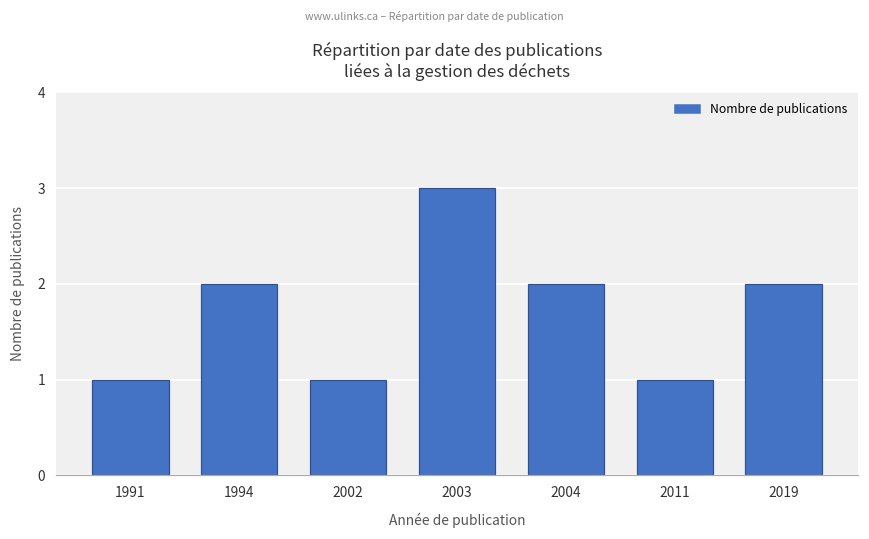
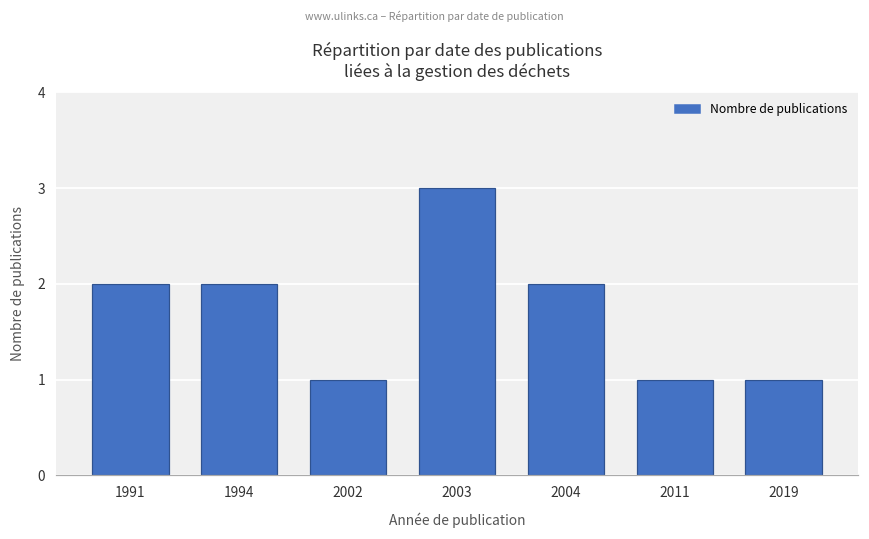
  {
-   "1991": 1,
+   "1991": 2,
    "1994": 2,
    "2002": 1,
    "2003": 3,
    "2004": 2,
    "2011": 1,
-   "2019": 2
+   "2019": 1
  }
